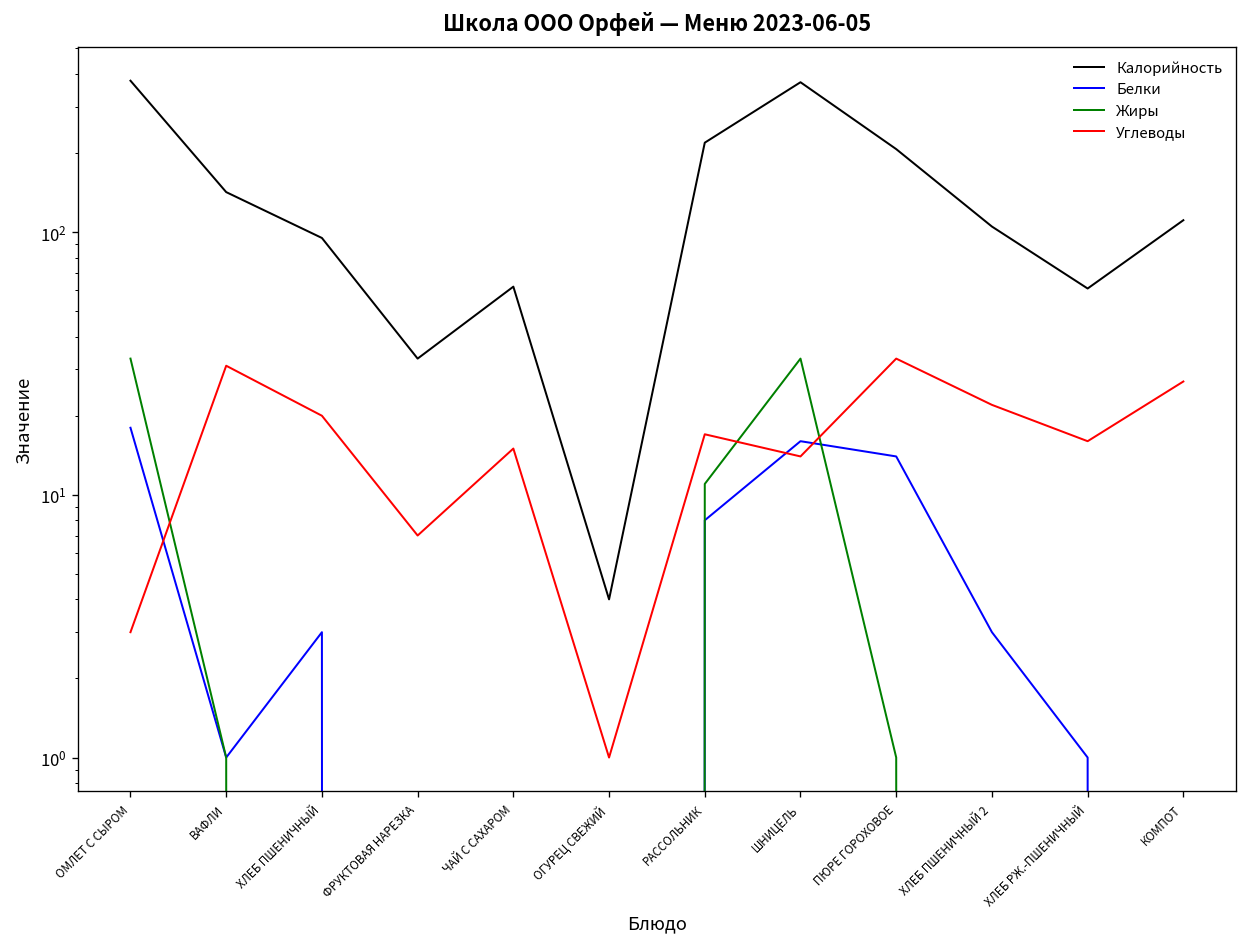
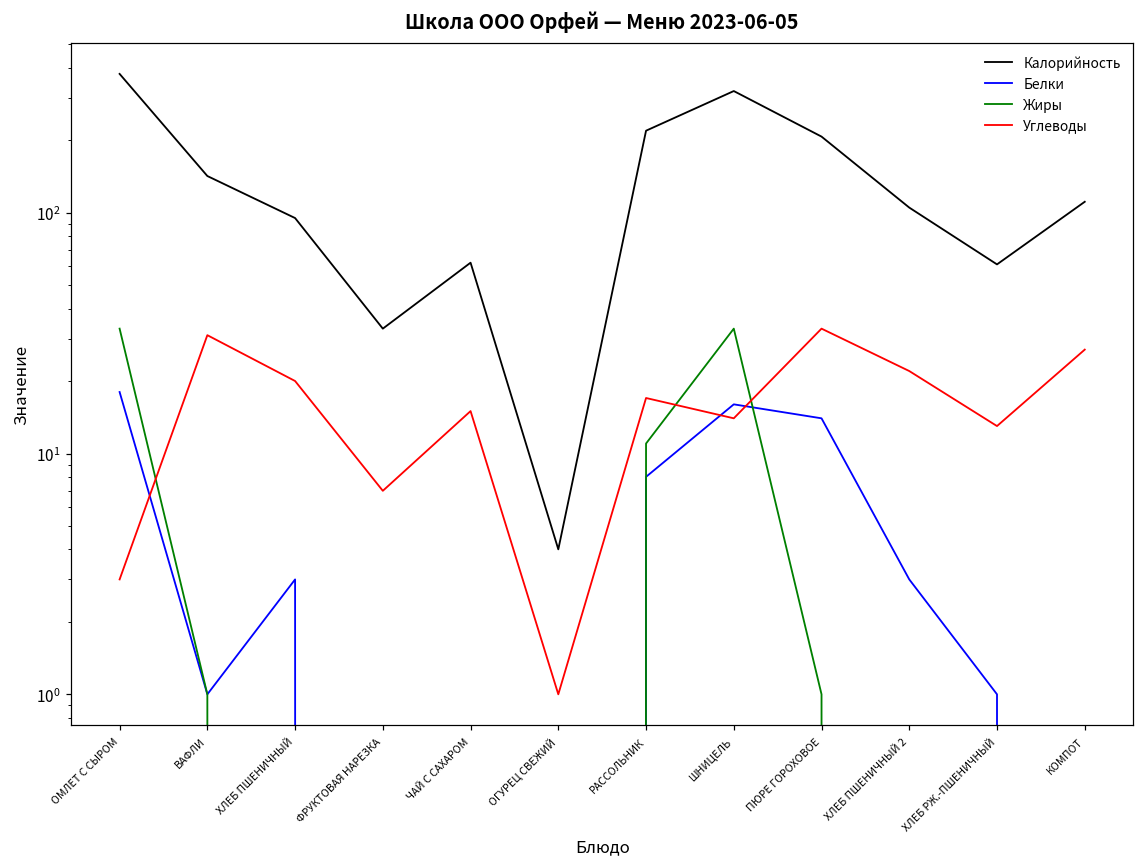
  {
    "Калорийность": {
      "ОМЛЕТ С СЫРОМ": 380,
      "ВАФЛИ": 140,
      "ХЛЕБ ПШЕНИЧНЫЙ": 95,
      "ФРУКТОВАЯ НАРЕЗКА": 33,
      "ЧАЙ С САХАРОМ": 62,
      "ОГУРЕЦ СВЕЖИЙ": 4,
      "РАССОЛЬНИК": 220,
-     "ШНИЦЕЛЬ": 370,
+     "ШНИЦЕЛЬ": 320,
      "ПЮРЕ ГОРОХОВОЕ": 210,
      "ХЛЕБ ПШЕНИЧНЫЙ 2": 110,
      "ХЛЕБ РЖ.-ПШЕНИЧНЫЙ": 61,
      "КОМПОТ": 110
    },
    "Белки": {
      "ОМЛЕТ С СЫРОМ": 18,
      "ХЛЕБ ПШЕНИЧНЫЙ": 3,
      "РАССОЛЬНИК": 8,
      "ШНИЦЕЛЬ": 16,
      "ПЮРЕ ГОРОХОВОЕ": 14,
      "ХЛЕБ ПШЕНИЧНЫЙ 2": 3,
      "ХЛЕБ РЖ.-ПШЕНИЧНЫЙ": 1
    },
    "Жиры": {
      "ОМЛЕТ С СЫРОМ": 33,
      "РАССОЛЬНИК": 11,
      "ШНИЦЕЛЬ": 33,
      "ПЮРЕ ГОРОХОВОЕ": 1
    },
    "Углеводы": {
      "ОМЛЕТ С СЫРОМ": 3,
      "ВАФЛИ": 31,
      "ХЛЕБ ПШЕНИЧНЫЙ": 20,
      "ФРУКТОВАЯ НАРЕЗКА": 7,
      "ЧАЙ С САХАРОМ": 15,
      "ОГУРЕЦ СВЕЖИЙ": 1,
      "РАССОЛЬНИК": 17,
      "ШНИЦЕЛЬ": 14,
      "ПЮРЕ ГОРОХОВОЕ": 33,
      "ХЛЕБ ПШЕНИЧНЫЙ 2": 22,
-     "ХЛЕБ РЖ.-ПШЕНИЧНЫЙ": 16,
+     "ХЛЕБ РЖ.-ПШЕНИЧНЫЙ": 13,
      "КОМПОТ": 27
    }
  }
